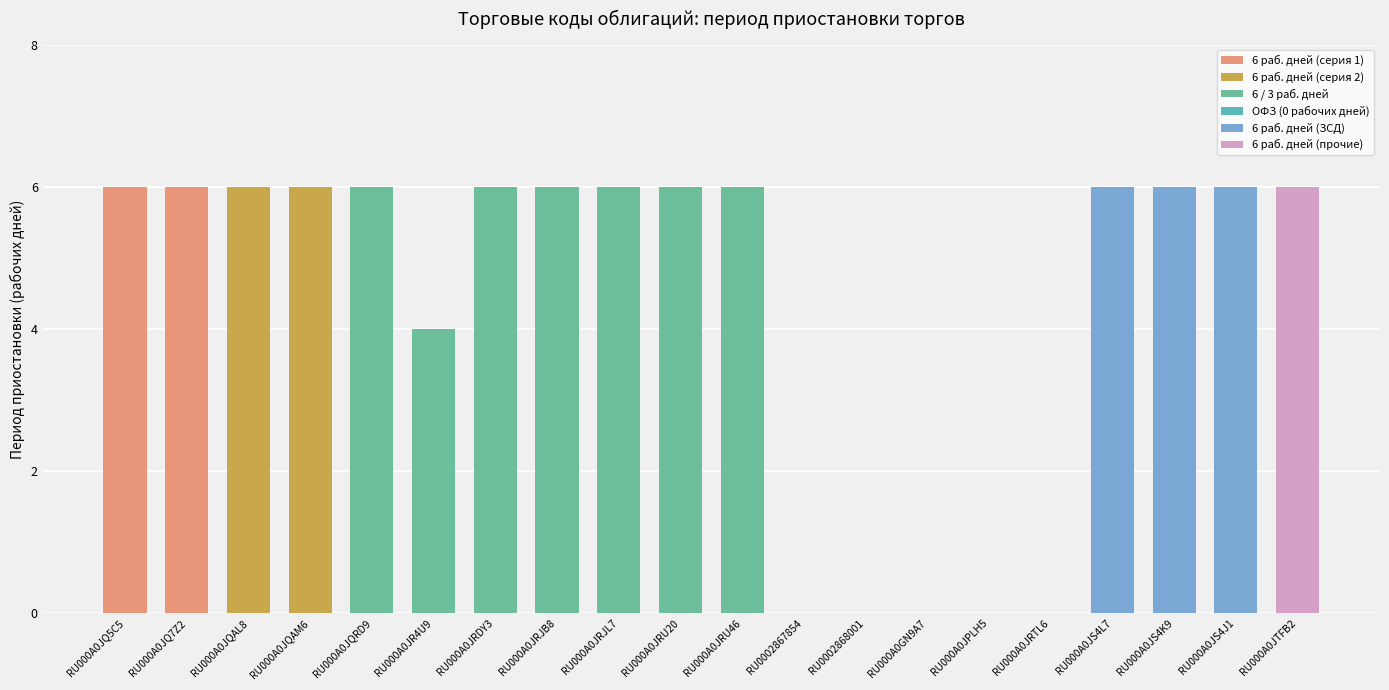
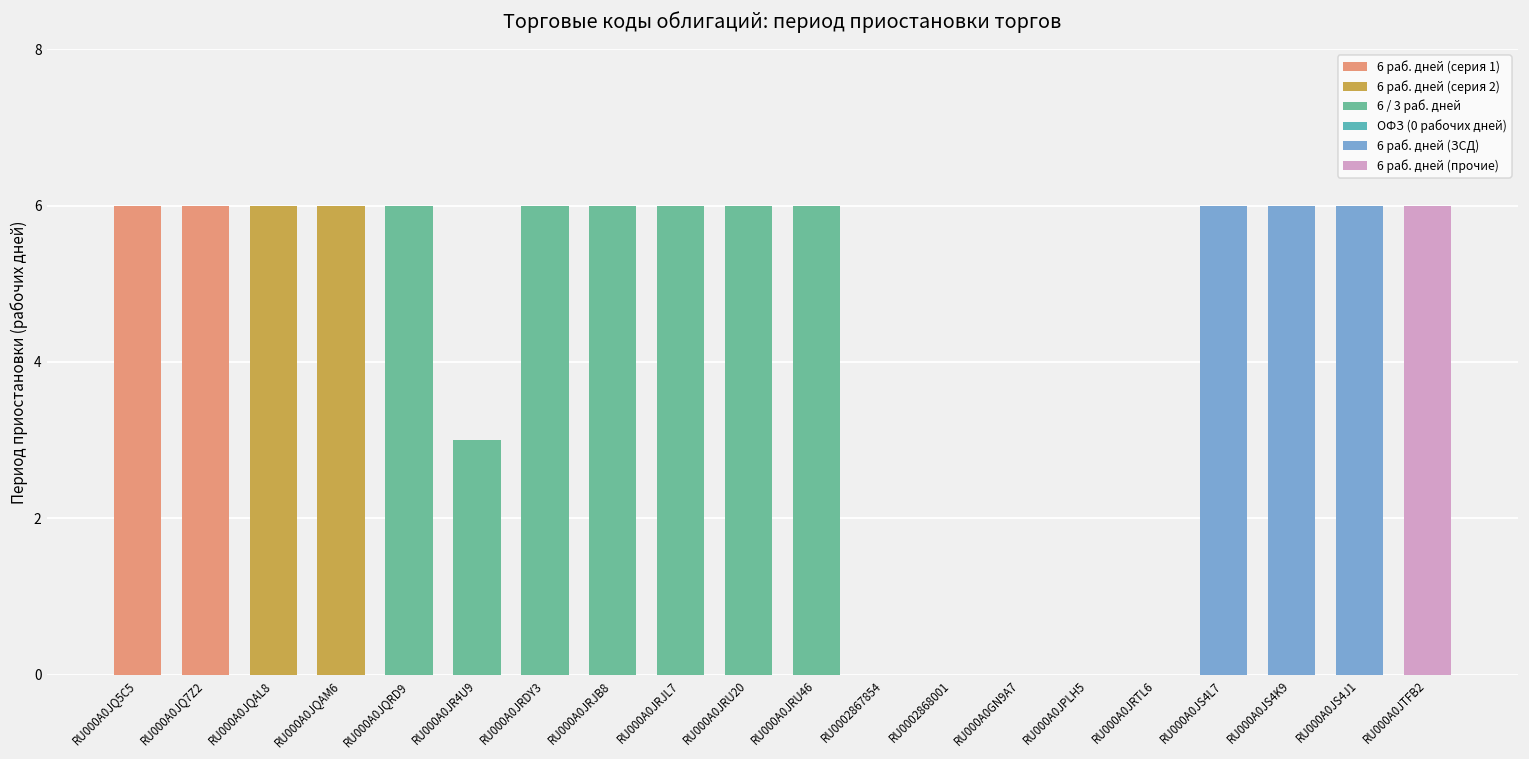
  {
    "RU000A0JQ5C5": 6,
    "RU000A0JQ7Z2": 6,
    "RU000A0JQAL8": 6,
    "RU000A0JQAM6": 6,
    "RU000A0JQRD9": 6,
-   "RU000A0JR4U9": 4,
+   "RU000A0JR4U9": 3,
    "RU000A0JRDY3": 6,
    "RU000A0JRJB8": 6,
    "RU000A0JRJL7": 6,
    "RU000A0JRU20": 6,
    "RU000A0JRU46": 6,
    "RU0002867854": 0,
    "RU0002868001": 0,
    "RU000A0GN9A7": 0,
    "RU000A0JPLH5": 0,
    "RU000A0JRTL6": 0,
    "RU000A0JS4L7": 6,
    "RU000A0JS4K9": 6,
    "RU000A0JS4J1": 6,
    "RU000A0JTFB2": 6
  }
